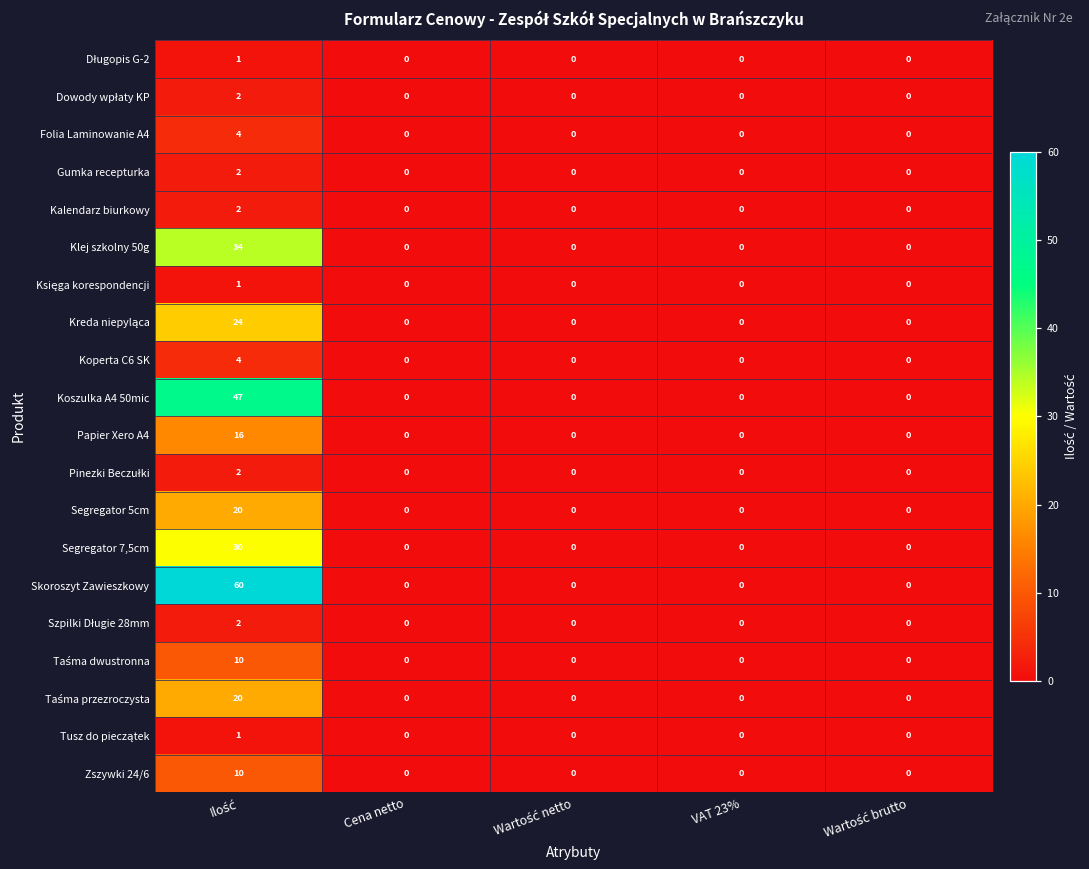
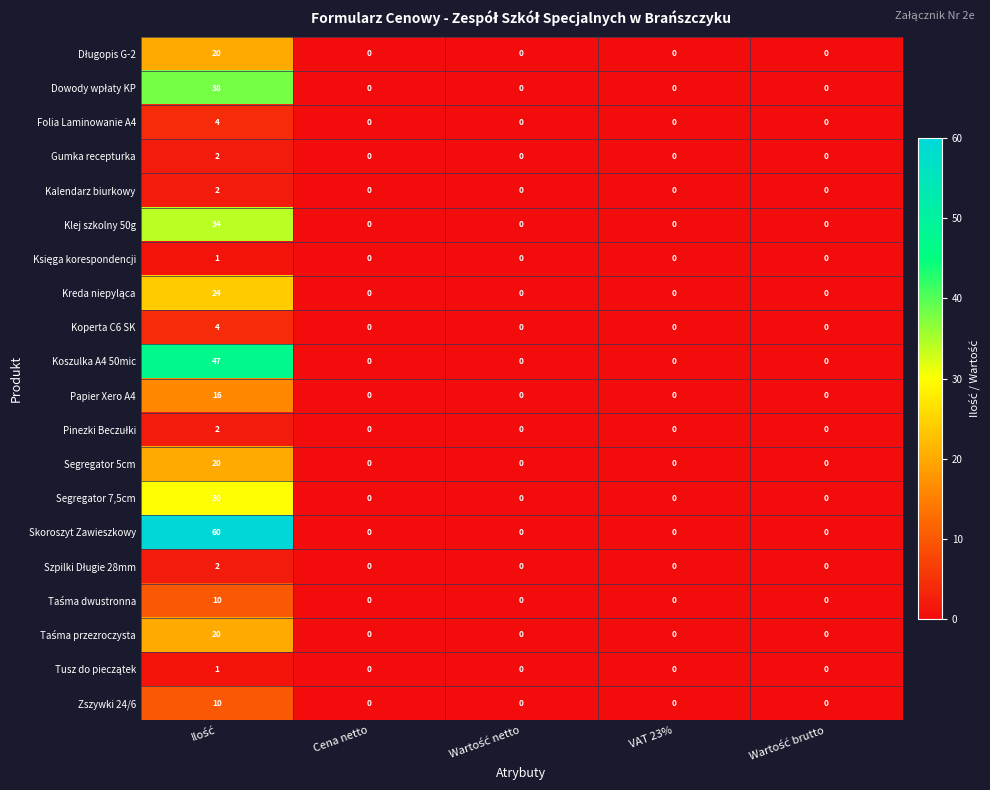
  {
    "Długopis G-2": {
-     "Ilość": 1,
+     "Ilość": 20,
      "Cena netto": 0,
      "Wartość netto": 0,
      "VAT 23%": 0,
      "Wartość brutto": 0
    },
    "Dowody wpłaty KP": {
-     "Ilość": 2,
+     "Ilość": 38,
      "Cena netto": 0,
      "Wartość netto": 0,
      "VAT 23%": 0,
      "Wartość brutto": 0
    },
    "Folia Laminowanie A4": {
      "Ilość": 4,
      "Cena netto": 0,
      "Wartość netto": 0,
      "VAT 23%": 0,
      "Wartość brutto": 0
    },
    "Gumka recepturka": {
      "Ilość": 2,
      "Cena netto": 0,
      "Wartość netto": 0,
      "VAT 23%": 0,
      "Wartość brutto": 0
    },
    "Kalendarz biurkowy": {
      "Ilość": 2,
      "Cena netto": 0,
      "Wartość netto": 0,
      "VAT 23%": 0,
      "Wartość brutto": 0
    },
    "Klej szkolny 50g": {
      "Ilość": 34,
      "Cena netto": 0,
      "Wartość netto": 0,
      "VAT 23%": 0,
      "Wartość brutto": 0
    },
    "Księga korespondencji": {
      "Ilość": 1,
      "Cena netto": 0,
      "Wartość netto": 0,
      "VAT 23%": 0,
      "Wartość brutto": 0
    },
    "Kreda niepyląca": {
      "Ilość": 24,
      "Cena netto": 0,
      "Wartość netto": 0,
      "VAT 23%": 0,
      "Wartość brutto": 0
    },
    "Koperta C6 SK": {
      "Ilość": 4,
      "Cena netto": 0,
      "Wartość netto": 0,
      "VAT 23%": 0,
      "Wartość brutto": 0
    },
    "Koszulka A4 50mic": {
      "Ilość": 47,
      "Cena netto": 0,
      "Wartość netto": 0,
      "VAT 23%": 0,
      "Wartość brutto": 0
    },
    "Papier Xero A4": {
      "Ilość": 16,
      "Cena netto": 0,
      "Wartość netto": 0,
      "VAT 23%": 0,
      "Wartość brutto": 0
    },
    "Pinezki Beczułki": {
      "Ilość": 2,
      "Cena netto": 0,
      "Wartość netto": 0,
      "VAT 23%": 0,
      "Wartość brutto": 0
    },
    "Segregator 5cm": {
      "Ilość": 20,
      "Cena netto": 0,
      "Wartość netto": 0,
      "VAT 23%": 0,
      "Wartość brutto": 0
    },
    "Segregator 7,5cm": {
      "Ilość": 30,
      "Cena netto": 0,
      "Wartość netto": 0,
      "VAT 23%": 0,
      "Wartość brutto": 0
    },
    "Skoroszyt Zawieszkowy": {
      "Ilość": 60,
      "Cena netto": 0,
      "Wartość netto": 0,
      "VAT 23%": 0,
      "Wartość brutto": 0
    },
    "Szpilki Długie 28mm": {
      "Ilość": 2,
      "Cena netto": 0,
      "Wartość netto": 0,
      "VAT 23%": 0,
      "Wartość brutto": 0
    },
    "Taśma dwustronna": {
      "Ilość": 10,
      "Cena netto": 0,
      "Wartość netto": 0,
      "VAT 23%": 0,
      "Wartość brutto": 0
    },
    "Taśma przezroczysta": {
      "Ilość": 20,
      "Cena netto": 0,
      "Wartość netto": 0,
      "VAT 23%": 0,
      "Wartość brutto": 0
    },
    "Tusz do pieczątek": {
      "Ilość": 1,
      "Cena netto": 0,
      "Wartość netto": 0,
      "VAT 23%": 0,
      "Wartość brutto": 0
    },
    "Zszywki 24/6": {
      "Ilość": 10,
      "Cena netto": 0,
      "Wartość netto": 0,
      "VAT 23%": 0,
      "Wartość brutto": 0
    }
  }
